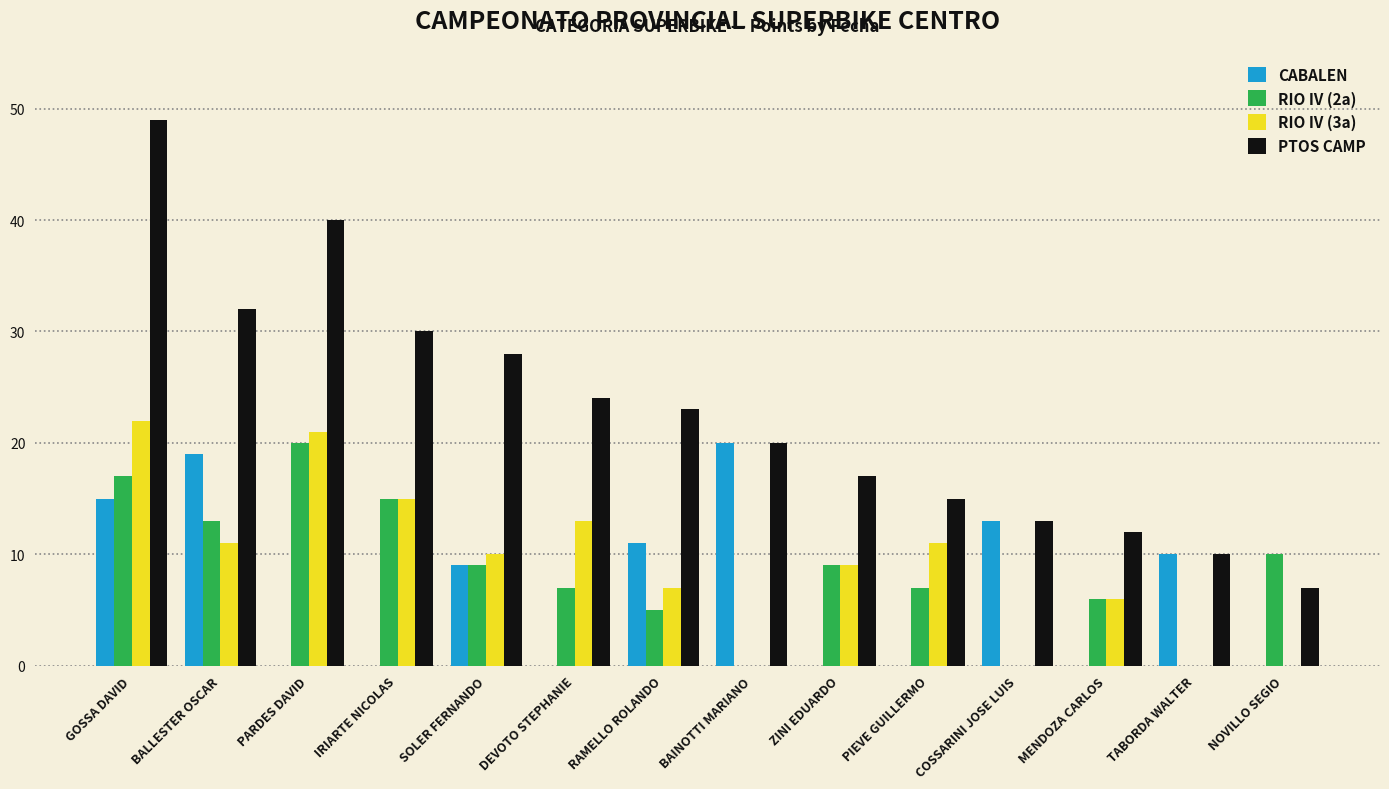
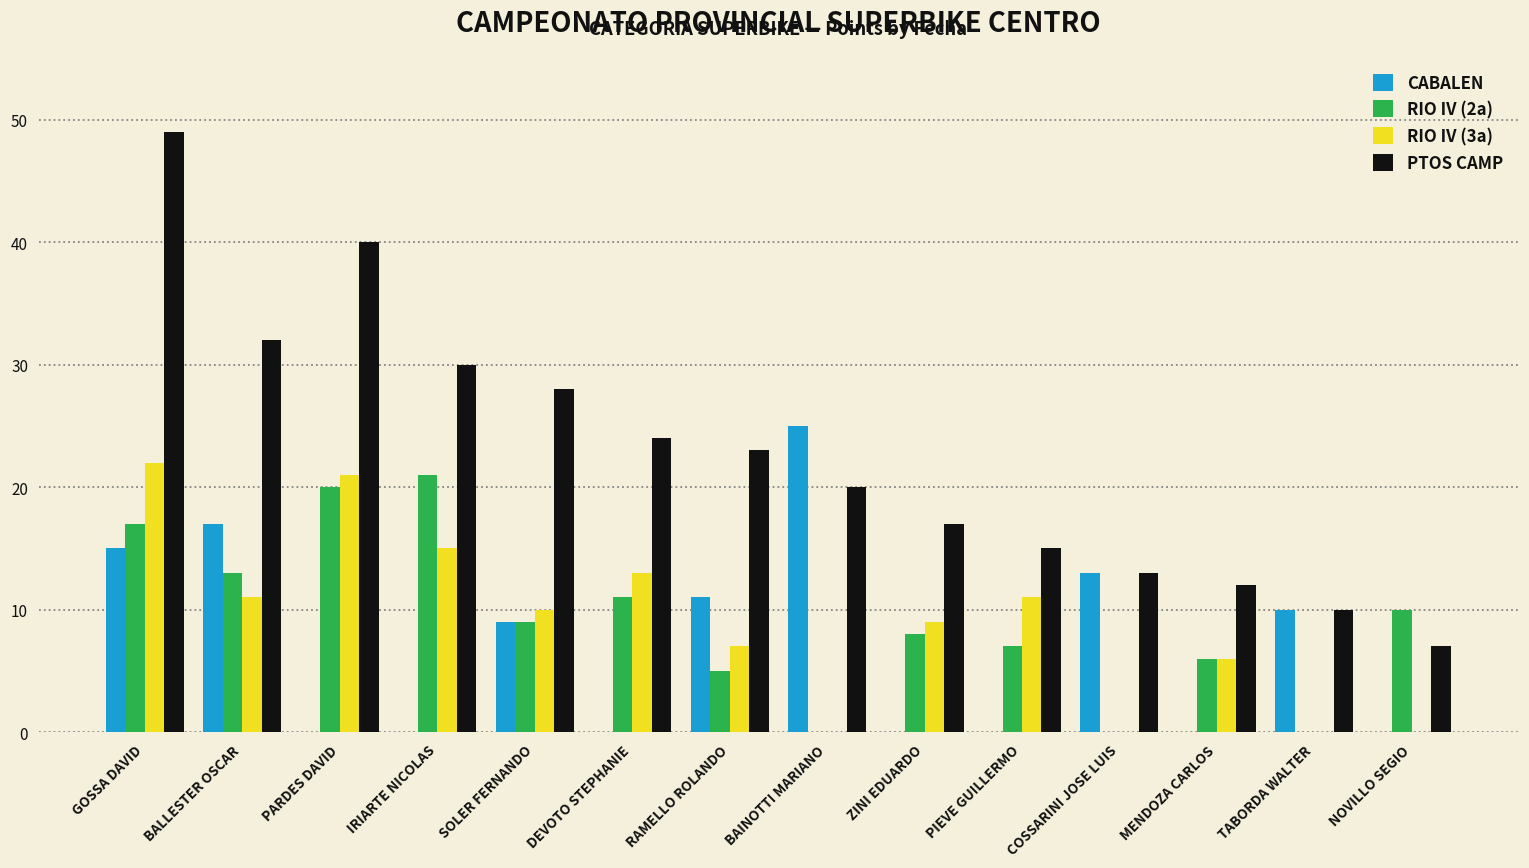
  {
    "CABALEN": {
      "GOSSA DAVID": 15,
-     "BALLESTER OSCAR": 19,
+     "BALLESTER OSCAR": 17,
      "PARDES DAVID": 0,
      "IRIARTE NICOLAS": 0,
      "SOLER FERNANDO": 9,
      "DEVOTO STEPHANIE": 0,
      "RAMELLO ROLANDO": 11,
-     "BAINOTTI MARIANO": 20,
+     "BAINOTTI MARIANO": 25,
      "ZINI EDUARDO": 0,
      "PIEVE GUILLERMO": 0,
      "COSSARINI JOSE LUIS": 13,
      "MENDOZA CARLOS": 0,
      "TABORDA WALTER": 10,
      "NOVILLO SEGIO": 0
    },
    "RIO IV (2a)": {
      "GOSSA DAVID": 17,
      "BALLESTER OSCAR": 13,
      "PARDES DAVID": 20,
-     "IRIARTE NICOLAS": 15,
+     "IRIARTE NICOLAS": 21,
      "SOLER FERNANDO": 9,
-     "DEVOTO STEPHANIE": 7,
+     "DEVOTO STEPHANIE": 11,
      "RAMELLO ROLANDO": 5,
      "BAINOTTI MARIANO": 0,
-     "ZINI EDUARDO": 9,
+     "ZINI EDUARDO": 8,
      "PIEVE GUILLERMO": 7,
      "COSSARINI JOSE LUIS": 0,
      "MENDOZA CARLOS": 6,
      "TABORDA WALTER": 0,
      "NOVILLO SEGIO": 10
    },
    "RIO IV (3a)": {
      "GOSSA DAVID": 22,
      "BALLESTER OSCAR": 11,
      "PARDES DAVID": 21,
      "IRIARTE NICOLAS": 15,
      "SOLER FERNANDO": 10,
      "DEVOTO STEPHANIE": 13,
      "RAMELLO ROLANDO": 7,
      "BAINOTTI MARIANO": 0,
      "ZINI EDUARDO": 9,
      "PIEVE GUILLERMO": 11,
      "COSSARINI JOSE LUIS": 0,
      "MENDOZA CARLOS": 6,
      "TABORDA WALTER": 0,
      "NOVILLO SEGIO": 0
    },
    "PTOS CAMP": {
      "GOSSA DAVID": 49,
      "BALLESTER OSCAR": 32,
      "PARDES DAVID": 40,
      "IRIARTE NICOLAS": 30,
      "SOLER FERNANDO": 28,
      "DEVOTO STEPHANIE": 24,
      "RAMELLO ROLANDO": 23,
      "BAINOTTI MARIANO": 20,
      "ZINI EDUARDO": 17,
      "PIEVE GUILLERMO": 15,
      "COSSARINI JOSE LUIS": 13,
      "MENDOZA CARLOS": 12,
      "TABORDA WALTER": 10,
      "NOVILLO SEGIO": 7
    }
  }
